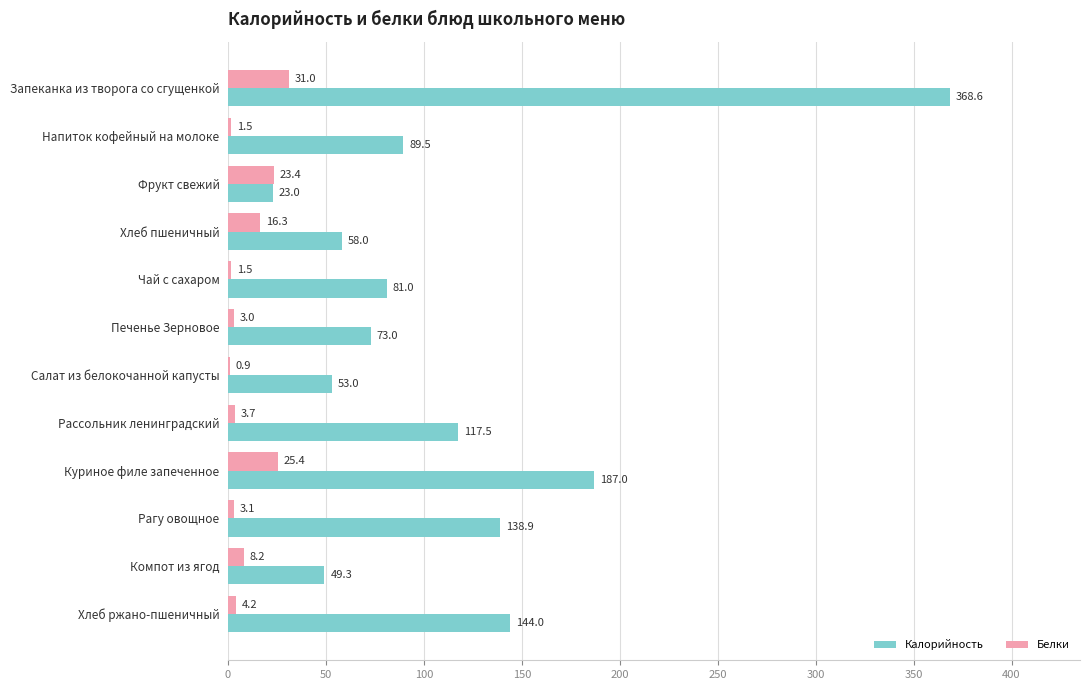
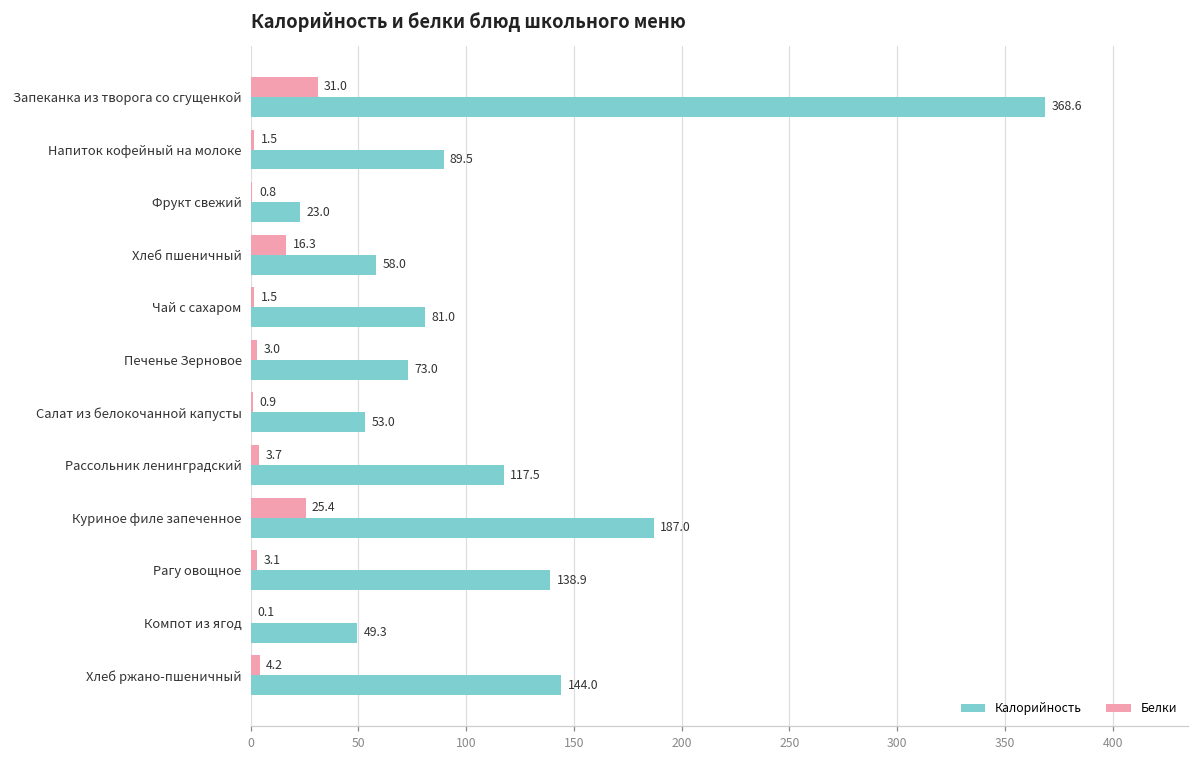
  {
    "Калорийность": {
      "Запеканка из творога со сгущенкой": 368.6,
      "Напиток кофейный на молоке": 89.5,
      "Фрукт свежий": 23.0,
      "Хлеб пшеничный": 58.0,
      "Чай с сахаром": 81.0,
      "Печенье Зерновое": 73.0,
      "Салат из белокочанной капусты": 53.0,
      "Рассольник ленинградский": 117.5,
      "Куриное филе запеченное": 187.0,
      "Рагу овощное": 138.9,
      "Компот из ягод": 49.3,
      "Хлеб ржано-пшеничный": 144.0
    },
    "Белки": {
      "Запеканка из творога со сгущенкой": 31.0,
      "Напиток кофейный на молоке": 1.5,
-     "Фрукт свежий": 23.4,
+     "Фрукт свежий": 0.8,
      "Хлеб пшеничный": 16.3,
      "Чай с сахаром": 1.5,
      "Печенье Зерновое": 3.0,
      "Салат из белокочанной капусты": 0.9,
      "Рассольник ленинградский": 3.7,
      "Куриное филе запеченное": 25.4,
      "Рагу овощное": 3.1,
-     "Компот из ягод": 8.2,
+     "Компот из ягод": 0.1,
      "Хлеб ржано-пшеничный": 4.2
    }
  }
